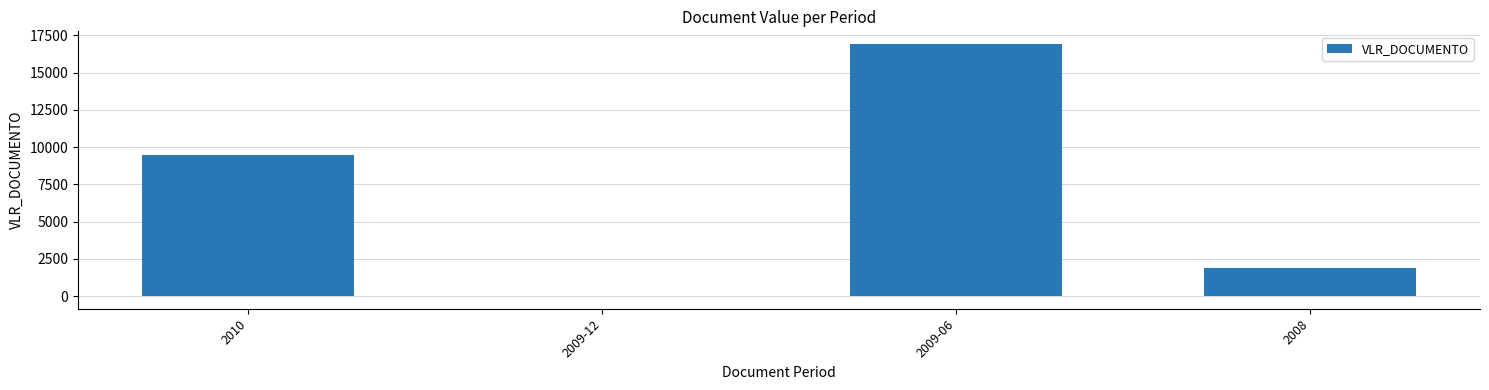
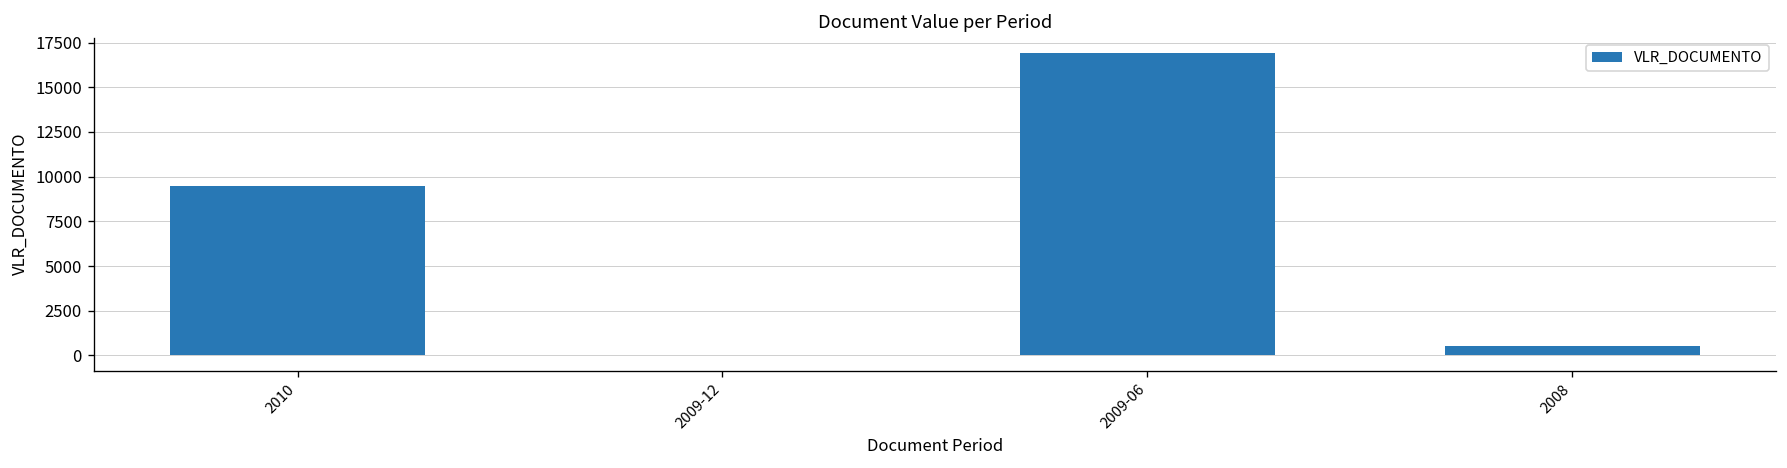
  {
    "2010": 9500,
    "2009-06": 16900,
-   "2008": 1900
+   "2008": 500
  }
